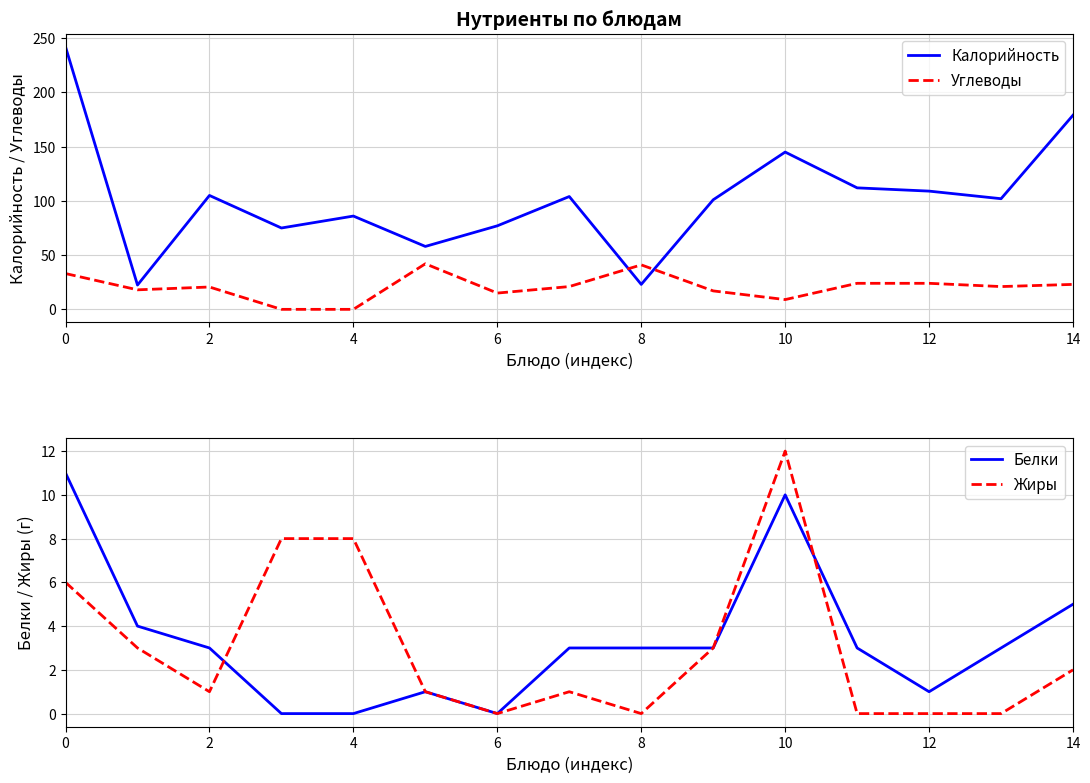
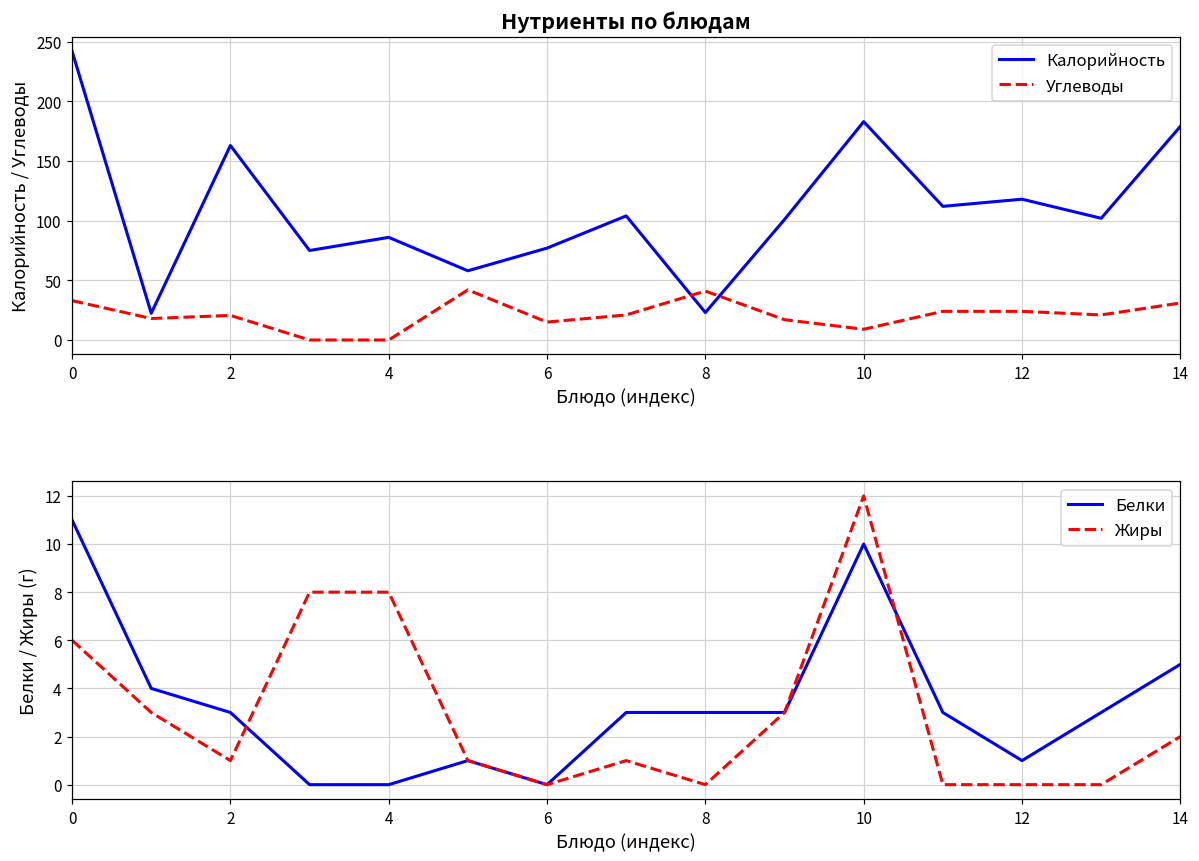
  {
    "Нутриенты по блюдам": {
      "Калорийность": {
        "0": 242,
-       "2": 105,
+       "2": 163,
        "4": 86,
        "6": 77,
        "8": 23,
-       "10": 145,
-       "12": 109,
+       "10": 183,
+       "12": 118,
        "14": 179
      },
      "Углеводы": {
        "0": 33,
        "2": 21,
        "4": 0,
        "6": 15,
        "8": 41,
        "10": 9,
        "12": 24,
-       "14": 23
+       "14": 31
      }
    }
  }
